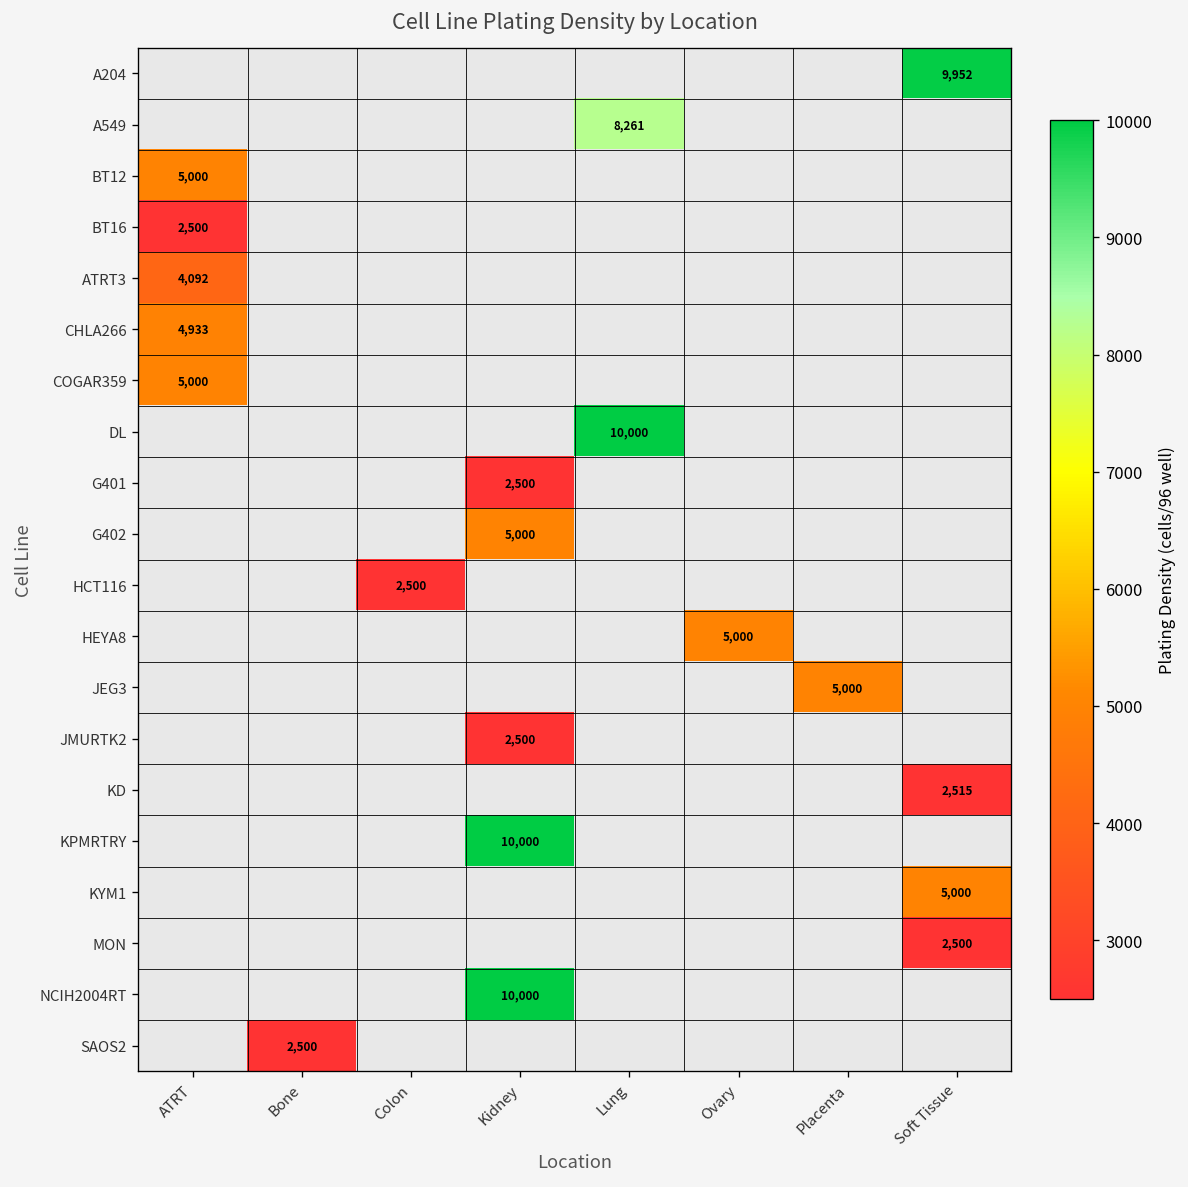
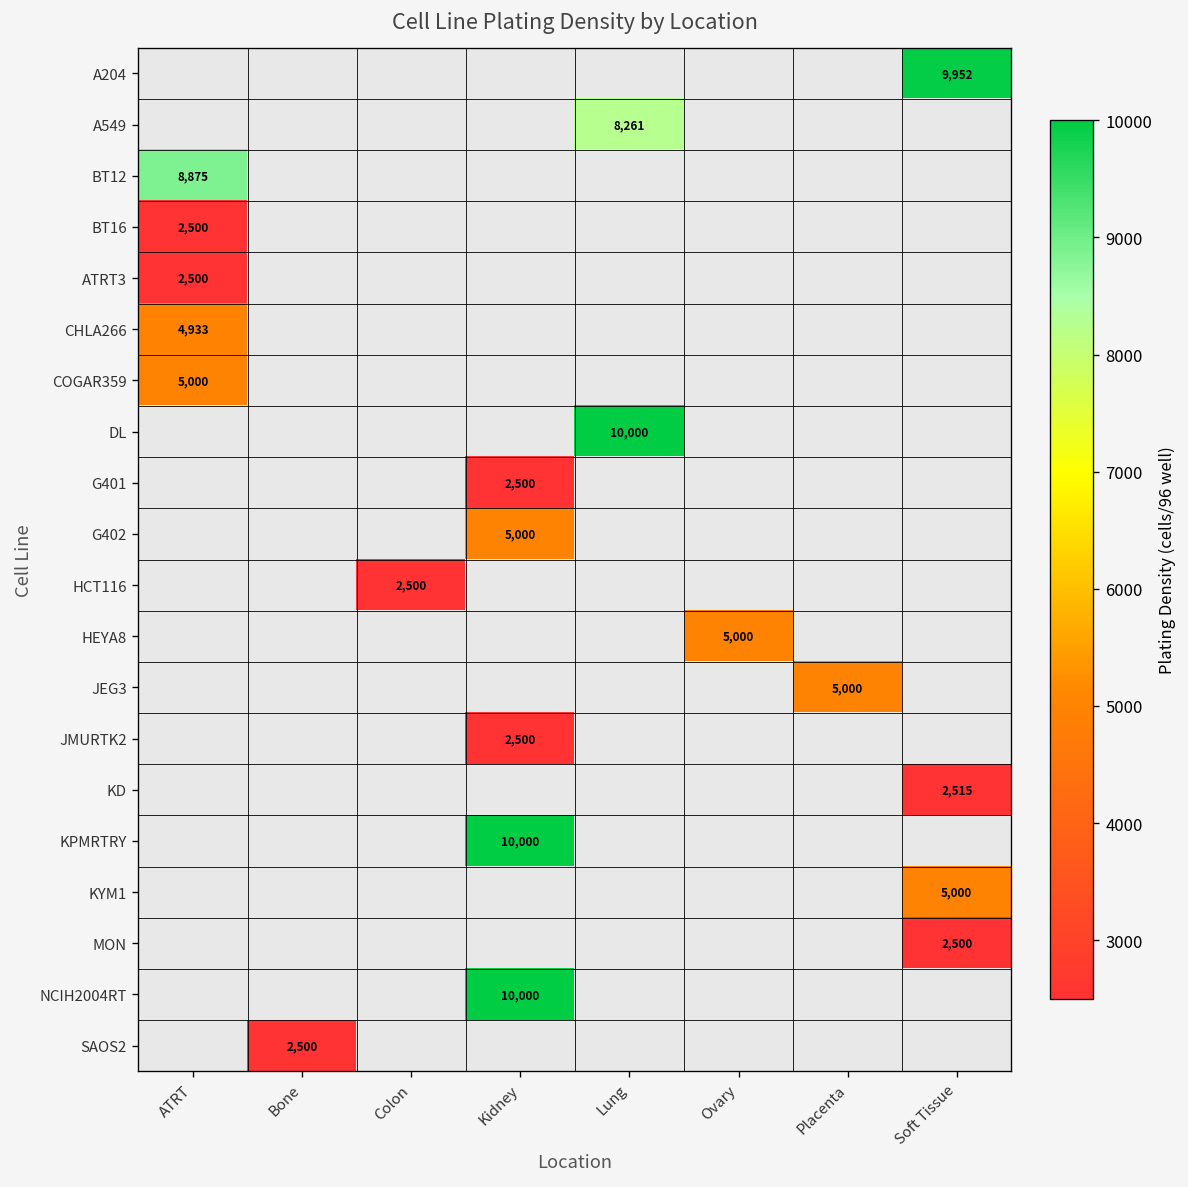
  {
    "A204": {
      "Soft Tissue": "9,952"
    },
    "A549": {
      "Lung": "8,261"
    },
    "BT12": {
-     "ATRT": "5,000"
+     "ATRT": "8,875"
    },
    "BT16": {
      "ATRT": "2,500"
    },
    "ATRT3": {
-     "ATRT": "4,092"
+     "ATRT": "2,500"
    },
    "CHLA266": {
      "ATRT": "4,933"
    },
    "COGAR359": {
      "ATRT": "5,000"
    },
    "DL": {
      "Lung": "10,000"
    },
    "G401": {
      "Kidney": "2,500"
    },
    "G402": {
      "Kidney": "5,000"
    },
    "HCT116": {
      "Colon": "2,500"
    },
    "HEYA8": {
      "Ovary": "5,000"
    },
    "JEG3": {
      "Placenta": "5,000"
    },
    "JMURTK2": {
      "Kidney": "2,500"
    },
    "KD": {
      "Soft Tissue": "2,515"
    },
    "KPMRTRY": {
      "Kidney": "10,000"
    },
    "KYM1": {
      "Soft Tissue": "5,000"
    },
    "MON": {
      "Soft Tissue": "2,500"
    },
    "NCIH2004RT": {
      "Kidney": "10,000"
    },
    "SAOS2": {
      "Bone": "2,500"
    }
  }
